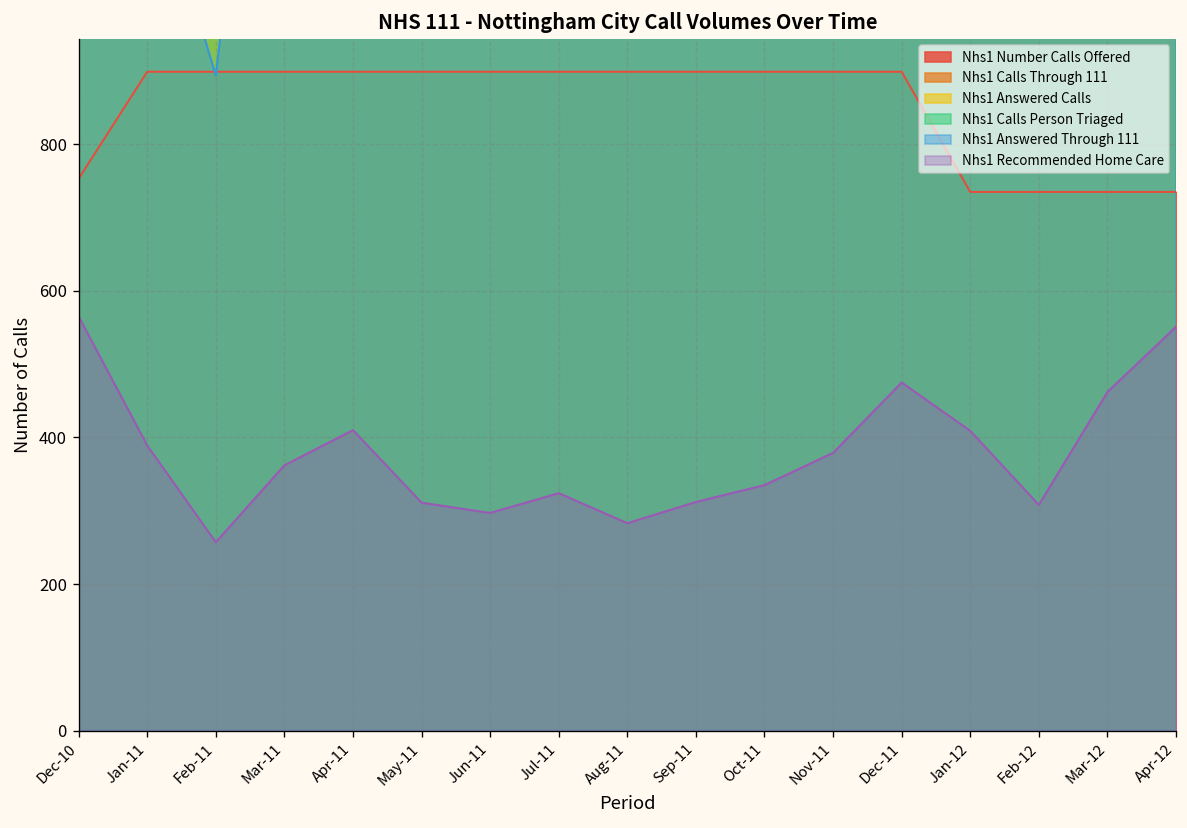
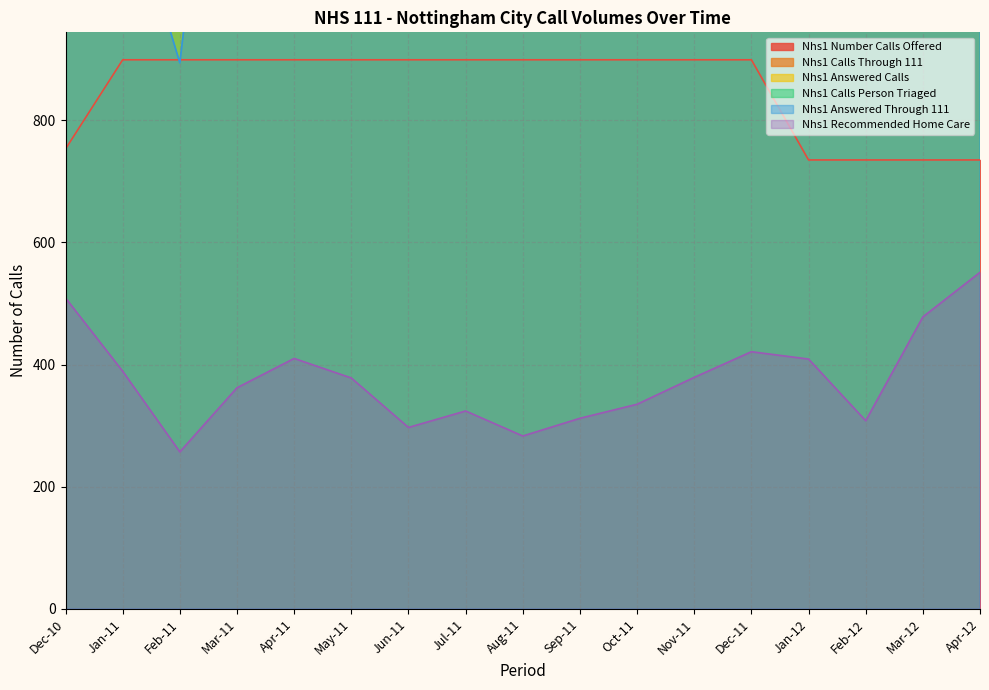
  {
    "Nhs1 Answered Through 111": {
      "Feb-11": 890
    },
    "Nhs1 Recommended Home Care": {
-     "Dec-10": 570,
+     "Dec-10": 510,
      "Jan-11": 390,
      "Feb-11": 260,
      "Mar-11": 360,
      "Apr-11": 410,
-     "May-11": 310,
+     "May-11": 380,
      "Jun-11": 300,
      "Jul-11": 320,
      "Aug-11": 280,
      "Sep-11": 310,
      "Oct-11": 340,
      "Nov-11": 380,
-     "Dec-11": 480,
+     "Dec-11": 420,
      "Jan-12": 410,
      "Feb-12": 310,
-     "Mar-12": 460,
+     "Mar-12": 480,
      "Apr-12": 550
    }
  }
